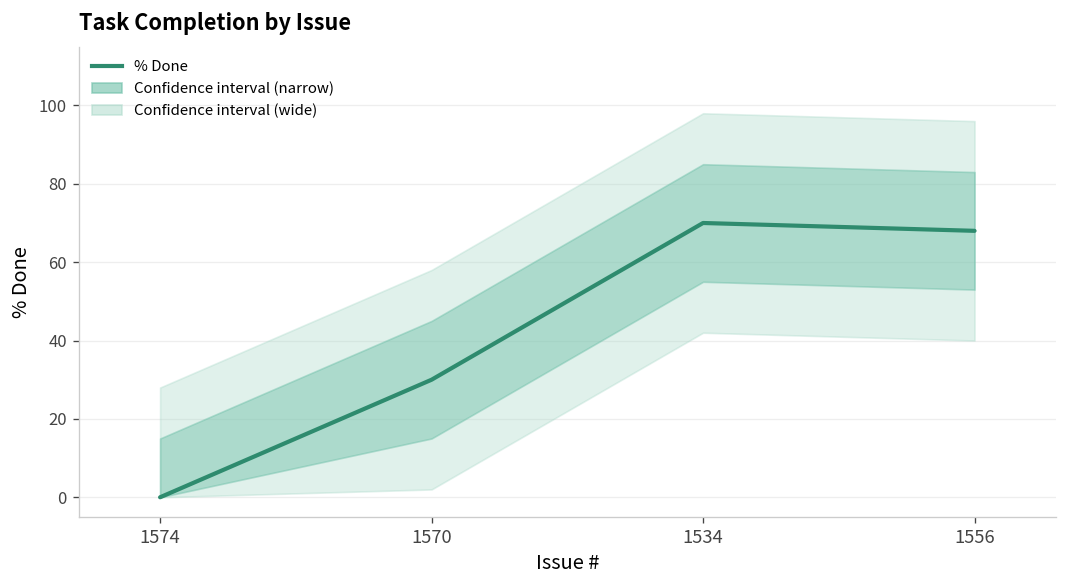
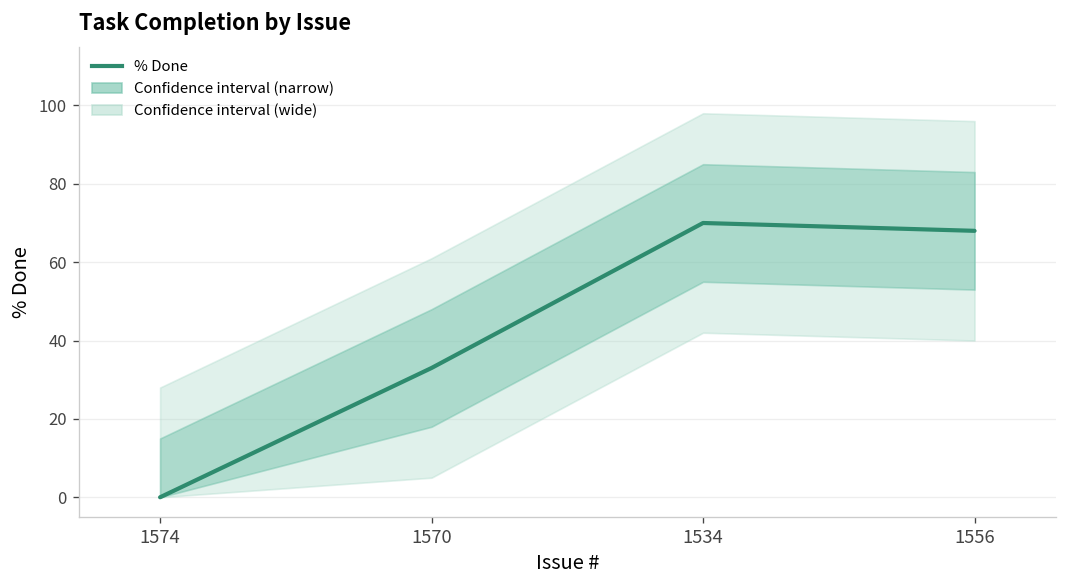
  {
    "% Done": {
      "1574": 0,
-     "1570": 30,
+     "1570": 33,
      "1534": 70,
      "1556": 68
    },
    "Confidence interval (wide)": {
      "1574": 28
    },
    "Confidence interval (narrow)": {
      "1574": 15
    }
  }
